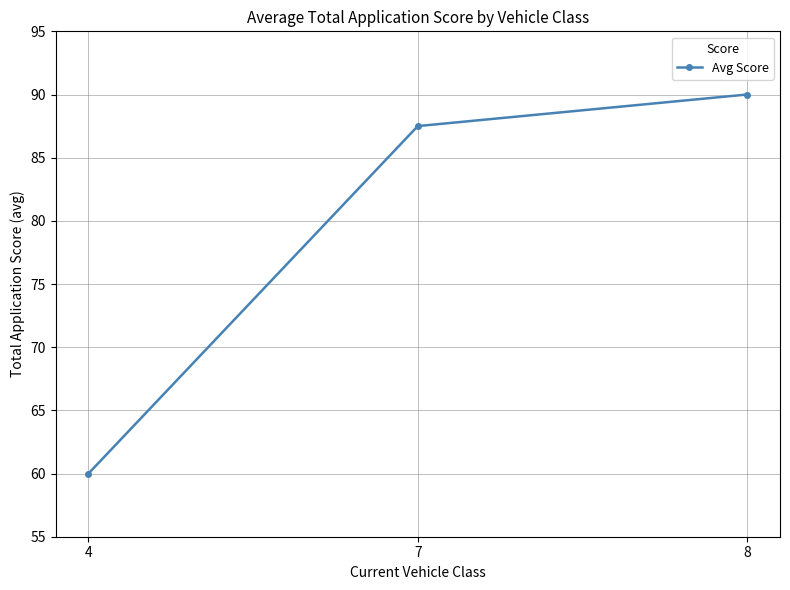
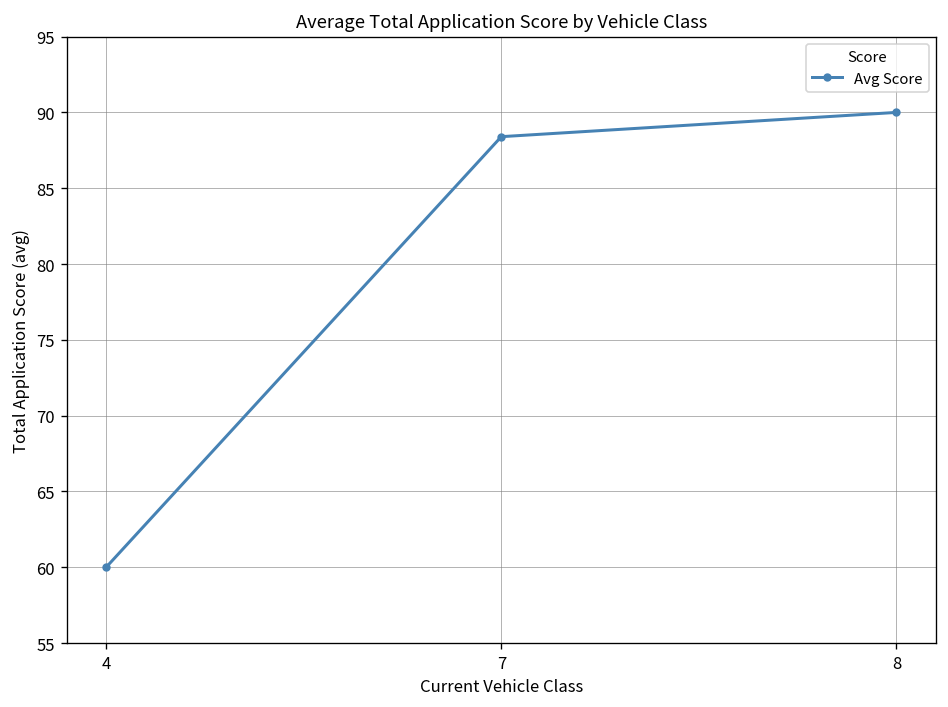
  {
    "4": 60.0,
-   "7": 87.5,
+   "7": 88.4,
    "8": 90.0
  }
